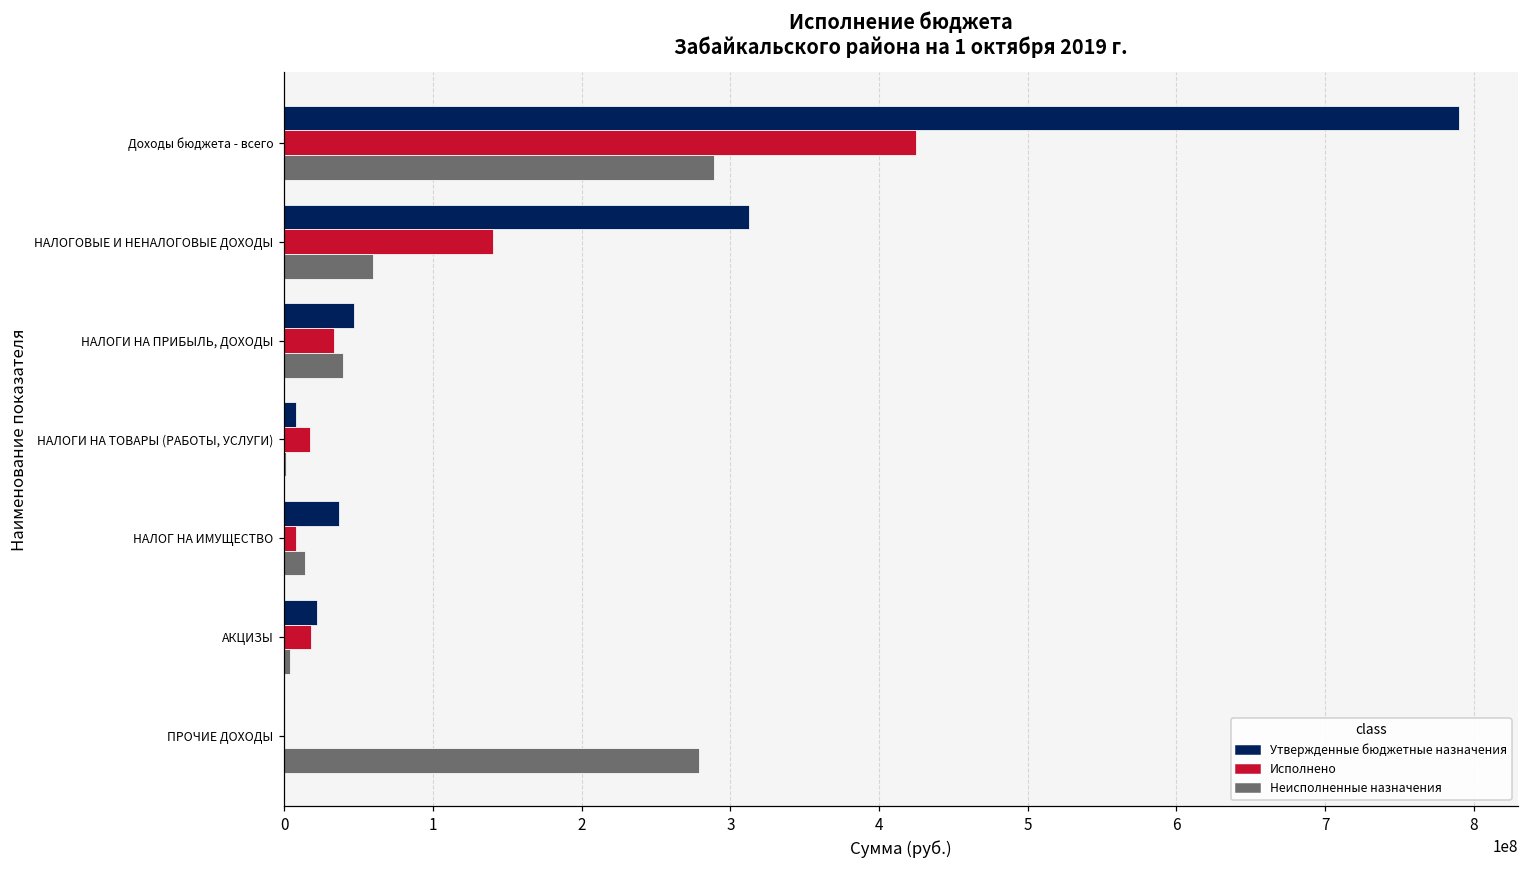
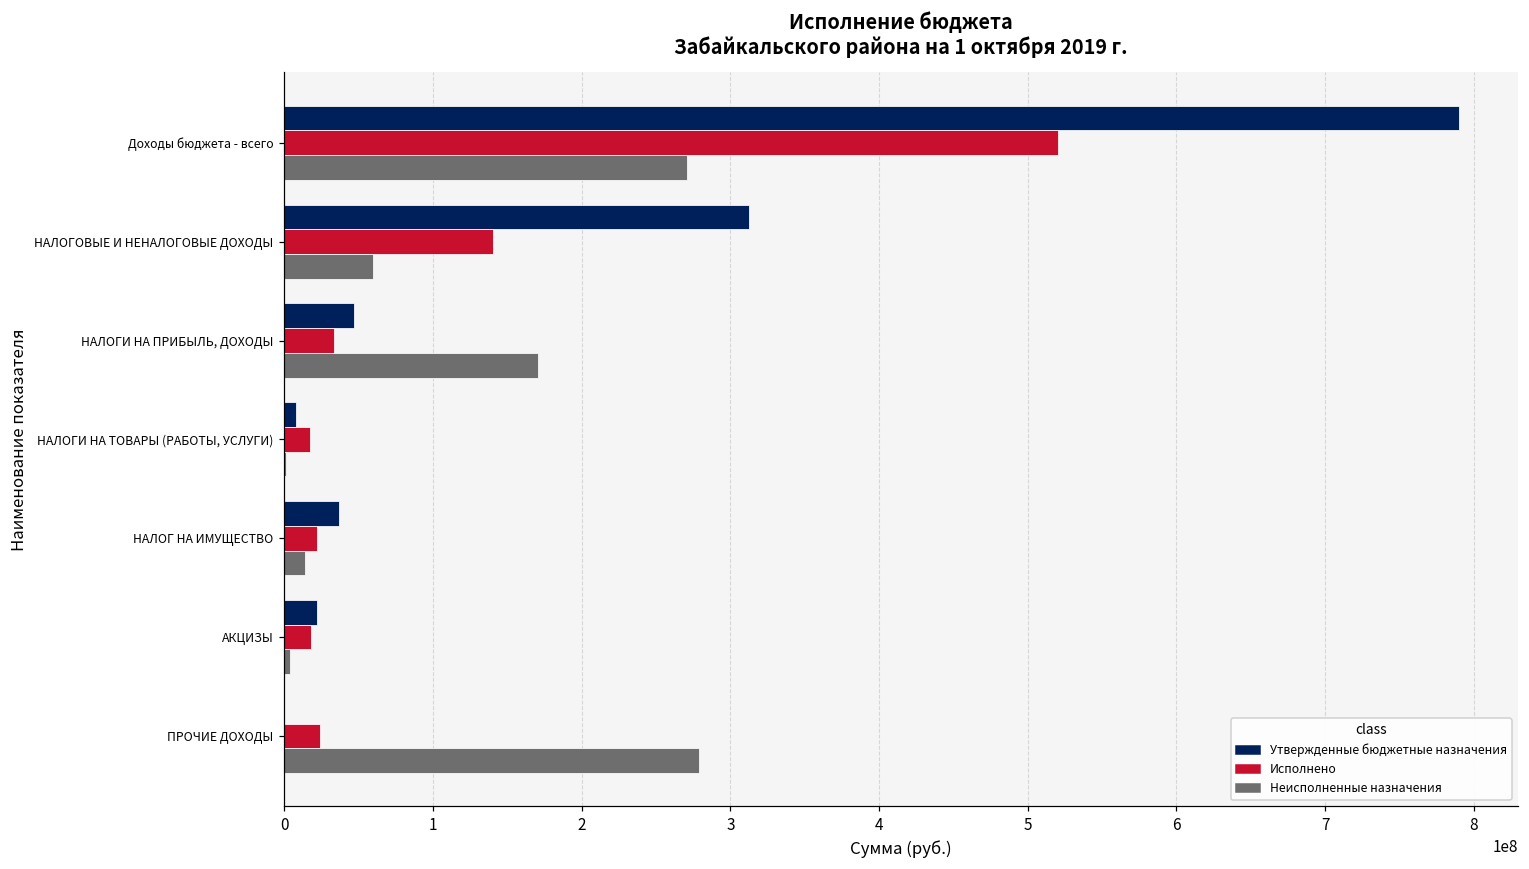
  {
    "Утвержденные бюджетные назначения": {
      "Доходы бюджета - всего": 790000000,
      "НАЛОГОВЫЕ И НЕНАЛОГОВЫЕ ДОХОДЫ": 312000000,
      "НАЛОГИ НА ПРИБЫЛЬ, ДОХОДЫ": 47000000,
      "НАЛОГИ НА ТОВАРЫ (РАБОТЫ, УСЛУГИ)": 8000000,
      "НАЛОГ НА ИМУЩЕСТВО": 37000000,
      "АКЦИЗЫ": 22000000,
      "ПРОЧИЕ ДОХОДЫ": 0
    },
    "Исполнено": {
-     "Доходы бюджета - всего": 425000000,
+     "Доходы бюджета - всего": 520000000,
      "НАЛОГОВЫЕ И НЕНАЛОГОВЫЕ ДОХОДЫ": 141000000,
      "НАЛОГИ НА ПРИБЫЛЬ, ДОХОДЫ": 33000000,
      "НАЛОГИ НА ТОВАРЫ (РАБОТЫ, УСЛУГИ)": 18000000,
-     "НАЛОГ НА ИМУЩЕСТВО": 8000000,
+     "НАЛОГ НА ИМУЩЕСТВО": 22000000,
      "АКЦИЗЫ": 18000000,
-     "ПРОЧИЕ ДОХОДЫ": 0
+     "ПРОЧИЕ ДОХОДЫ": 24000000
    },
    "Неисполненные назначения": {
-     "Доходы бюджета - всего": 289000000,
+     "Доходы бюджета - всего": 271000000,
      "НАЛОГОВЫЕ И НЕНАЛОГОВЫЕ ДОХОДЫ": 60000000,
-     "НАЛОГИ НА ПРИБЫЛЬ, ДОХОДЫ": 40000000,
+     "НАЛОГИ НА ПРИБЫЛЬ, ДОХОДЫ": 171000000,
      "НАЛОГ НА ИМУЩЕСТВО": 14000000,
      "АКЦИЗЫ": 4000000,
      "ПРОЧИЕ ДОХОДЫ": 279000000
    }
  }
